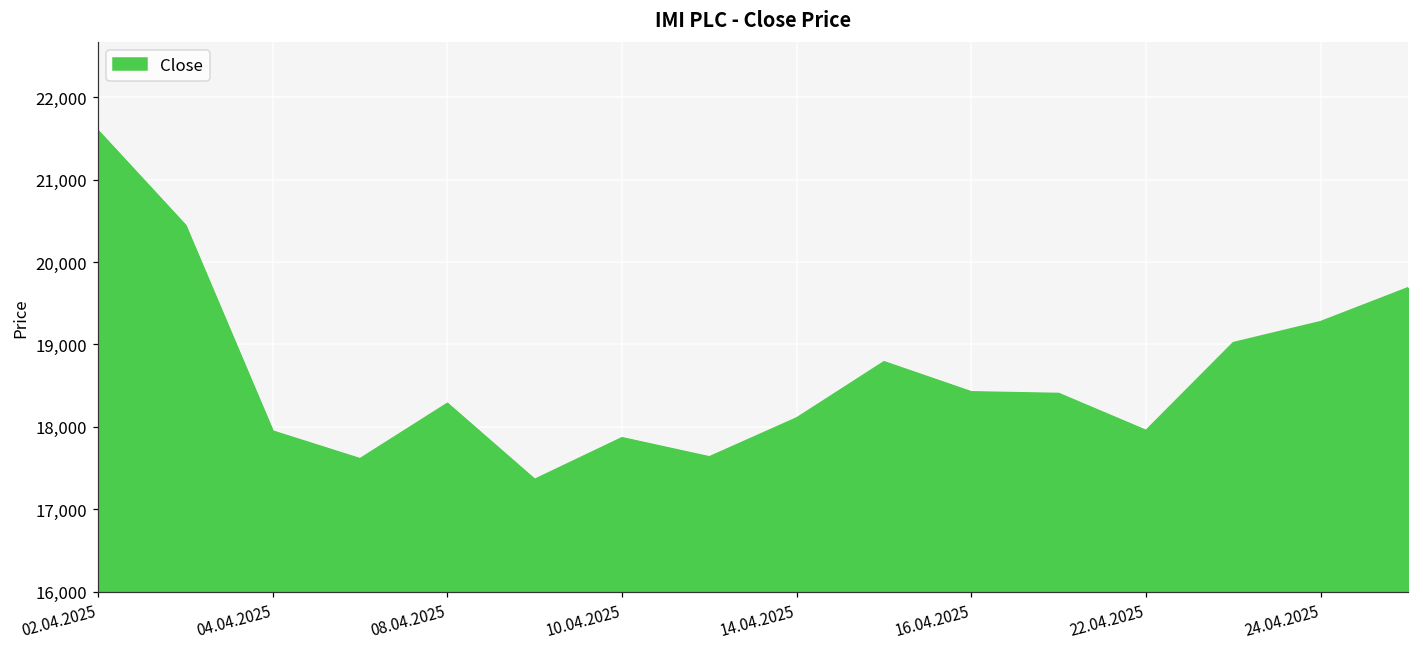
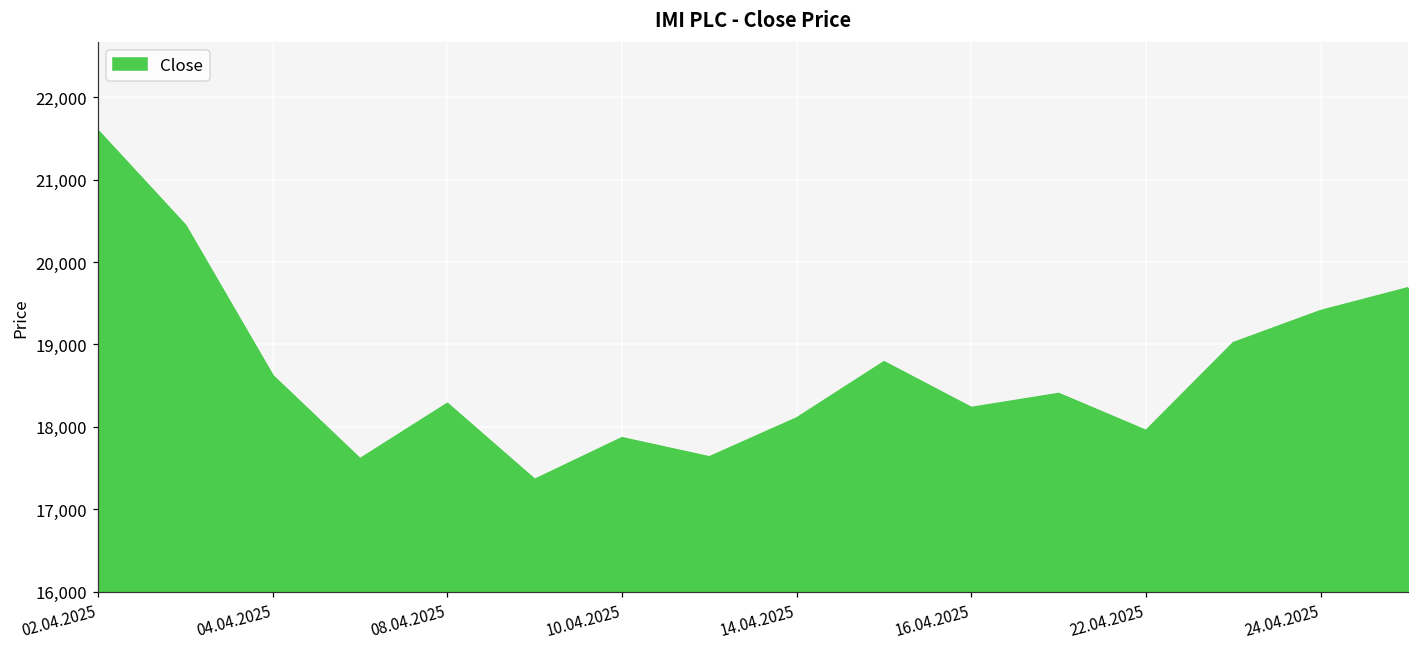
  {
    "02.04.2025": "21,600",
-   "04.04.2025": "17,900",
+   "04.04.2025": "18,600",
    "08.04.2025": "18,300",
    "10.04.2025": "17,900",
    "14.04.2025": "18,100",
-   "16.04.2025": "18,400",
+   "16.04.2025": "18,200",
    "22.04.2025": "18,000",
-   "24.04.2025": "19,300"
+   "24.04.2025": "19,400"
  }
